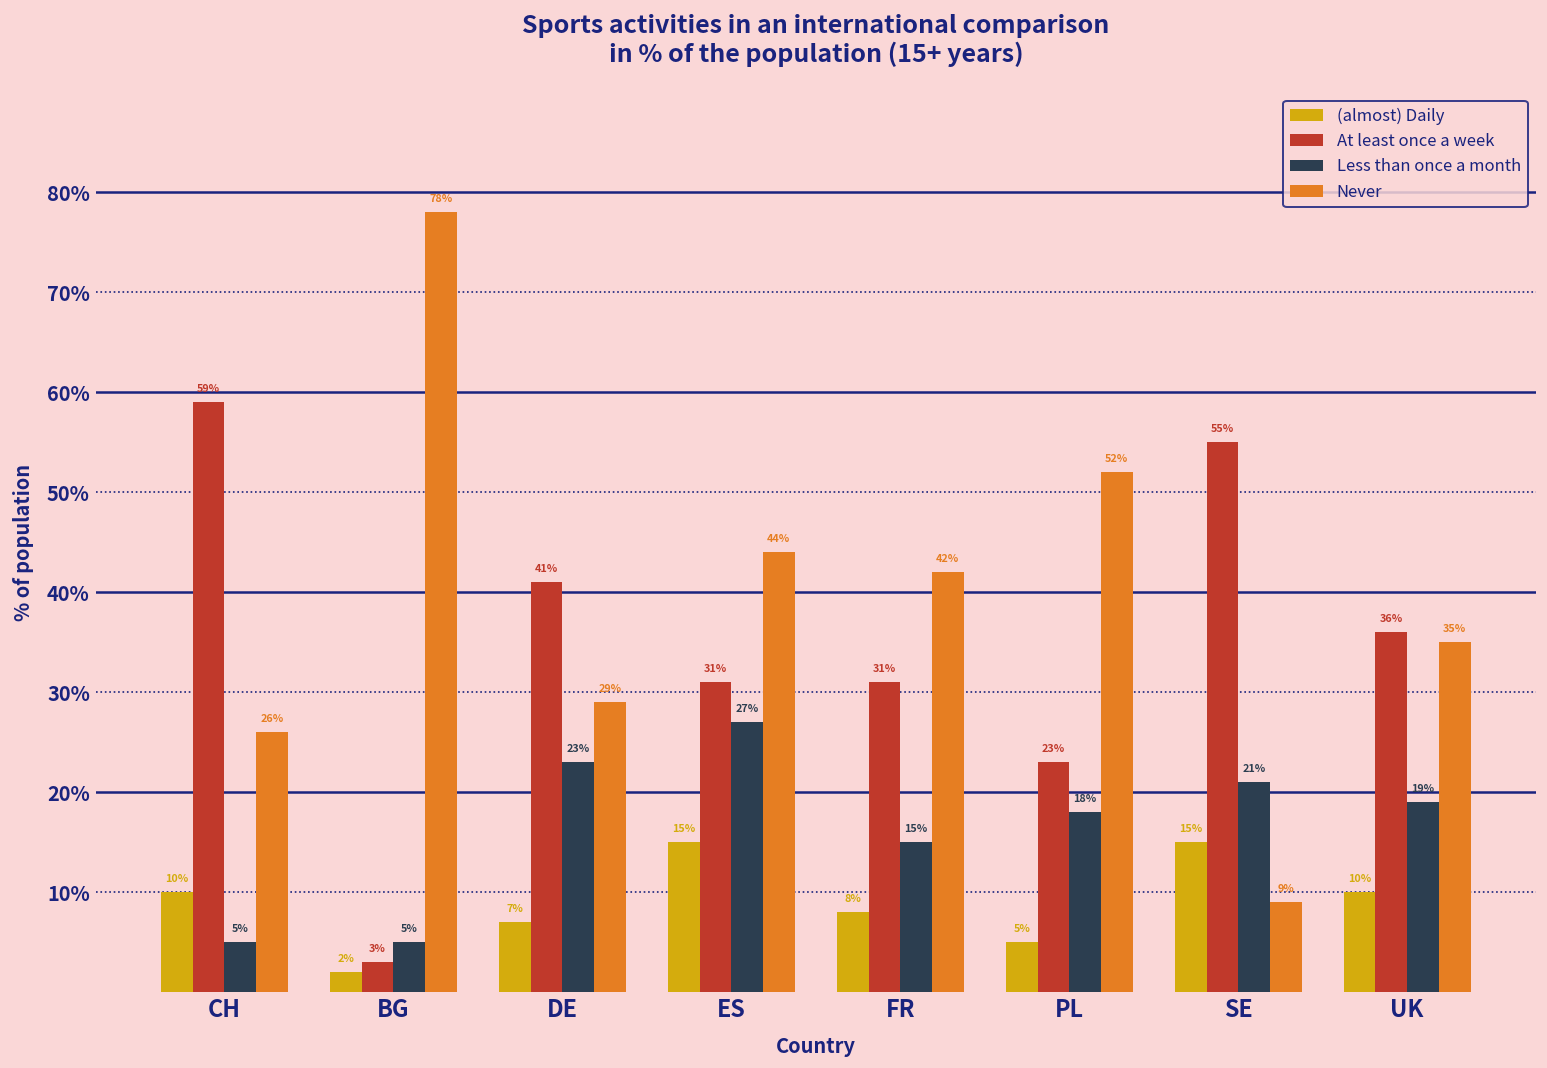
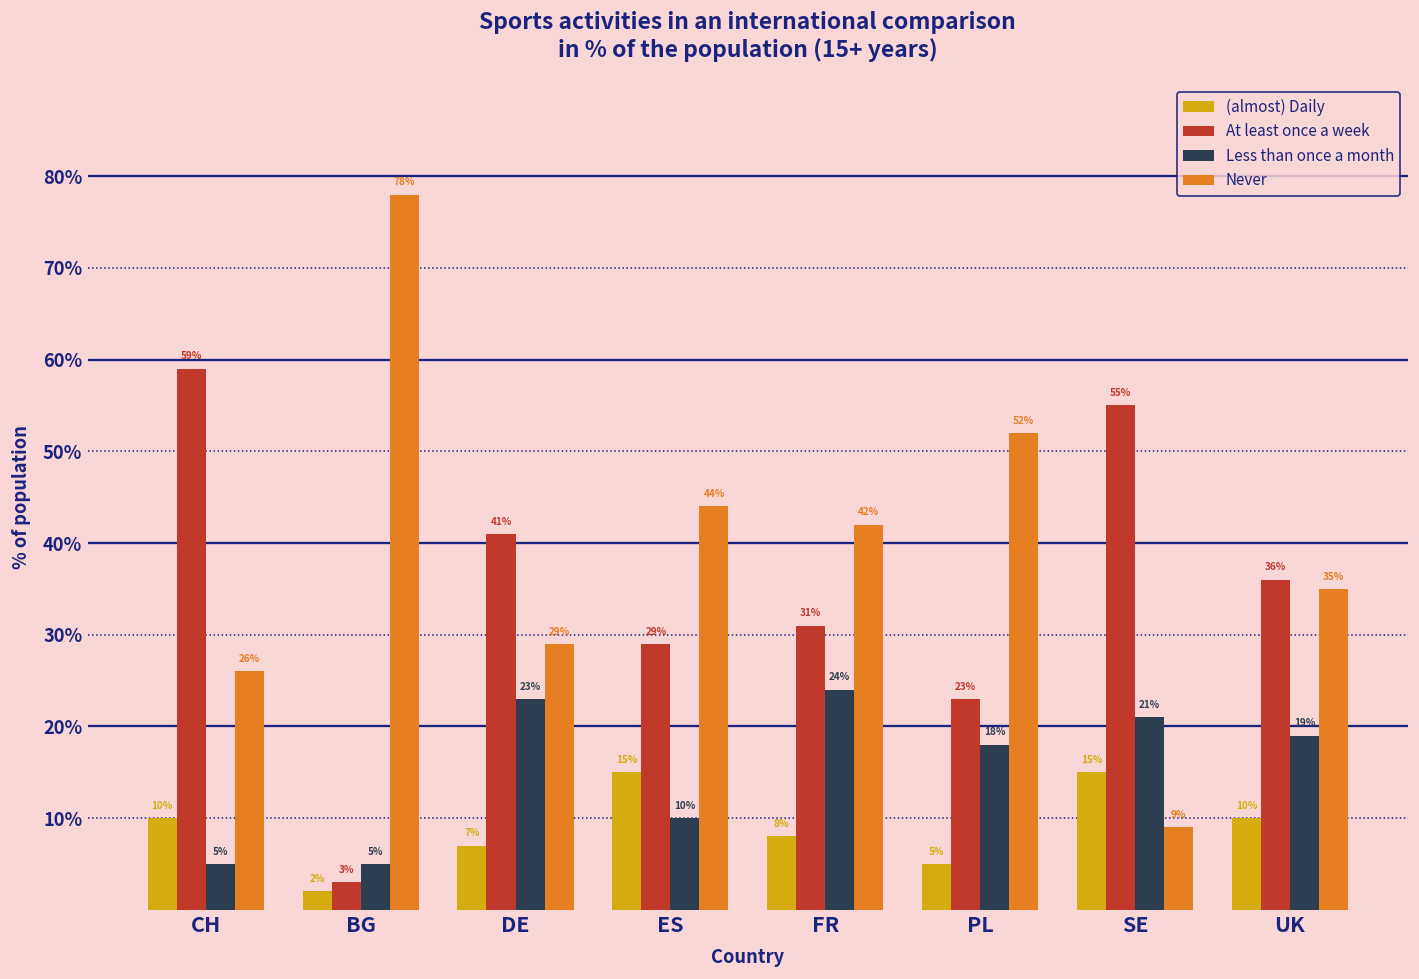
  {
    "At least once a week": {
      "CH": "59%",
      "BG": "3%",
      "DE": "41%",
-     "ES": "31%",
+     "ES": "29%",
      "FR": "31%",
      "PL": "23%",
      "SE": "55%",
      "UK": "36%"
    },
    "Less than once a month": {
      "CH": "5%",
      "BG": "5%",
      "DE": "23%",
-     "ES": "27%",
-     "FR": "15%",
+     "ES": "10%",
+     "FR": "24%",
      "PL": "18%",
      "SE": "21%",
      "UK": "19%"
    }
  }
